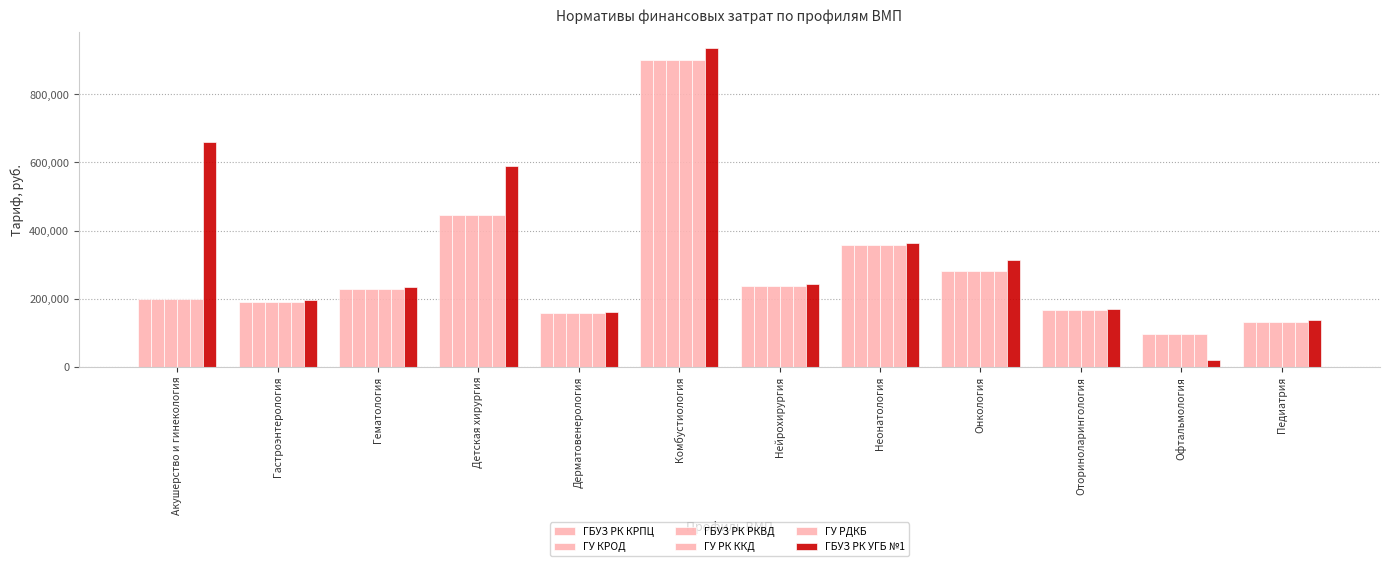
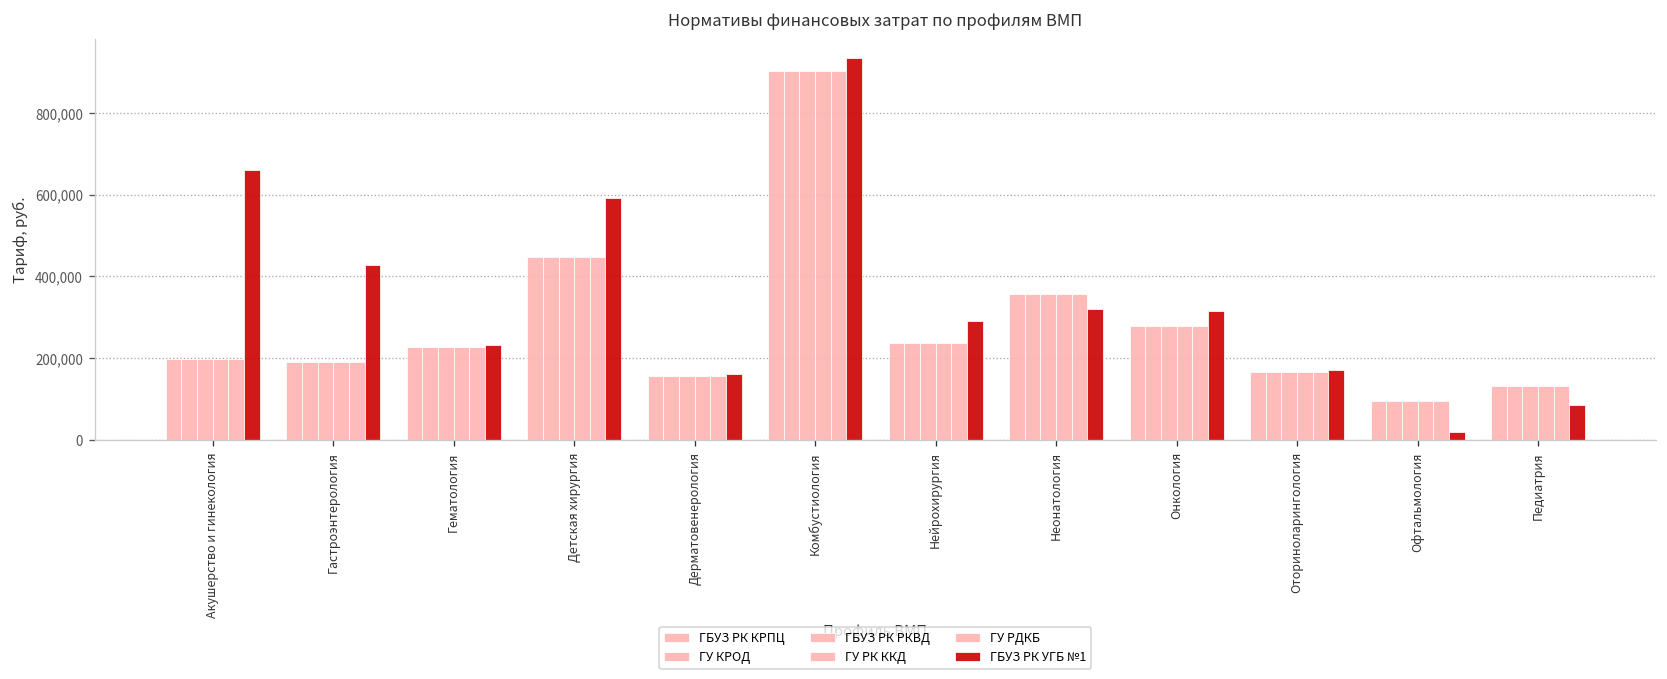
  {
    "ГБУЗ РК УГБ №1": {
      "Акушерство и гинекология": "660,000",
-     "Гастроэнтерология": "190,000",
+     "Гастроэнтерология": "430,000",
      "Гематология": "230,000",
      "Детская хирургия": "590,000",
      "Дерматовенерология": "160,000",
      "Комбустиология": "940,000",
-     "Нейрохирургия": "240,000",
-     "Неонатология": "360,000",
+     "Нейрохирургия": "290,000",
+     "Неонатология": "320,000",
      "Онкология": "310,000",
      "Оториноларингология": "170,000",
      "Офтальмология": "20,000",
-     "Педиатрия": "140,000"
+     "Педиатрия": "90,000"
    }
  }
